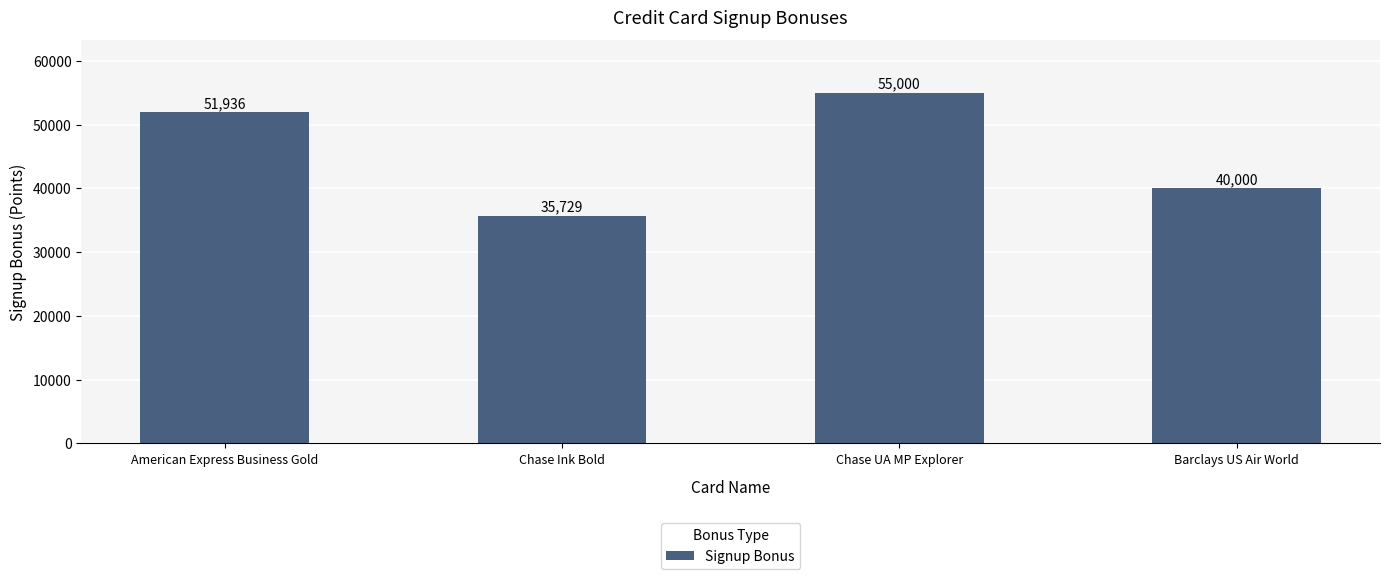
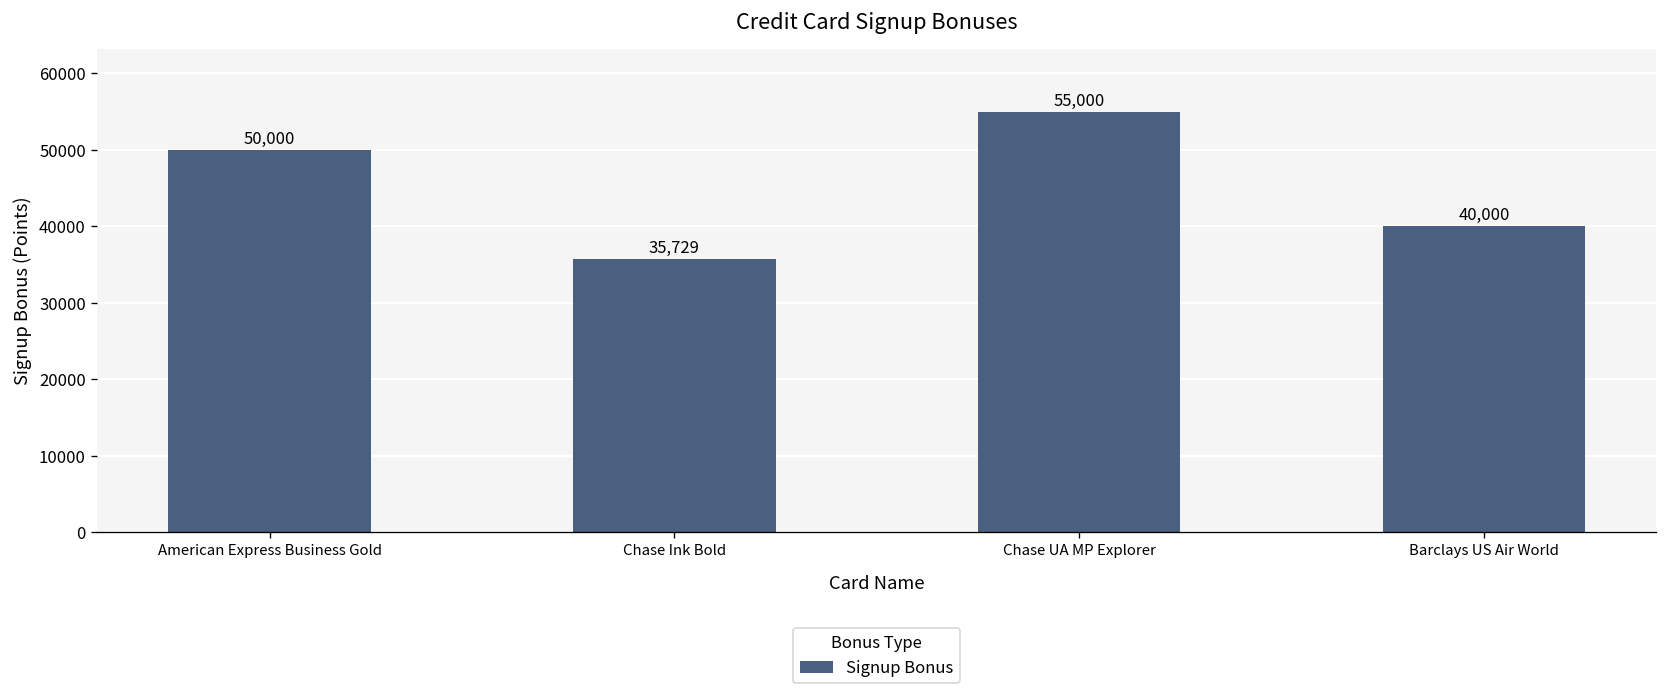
  {
-   "American Express Business Gold": "51,936",
+   "American Express Business Gold": "50,000",
    "Chase Ink Bold": "35,729",
    "Chase UA MP Explorer": "55,000",
    "Barclays US Air World": "40,000"
  }
